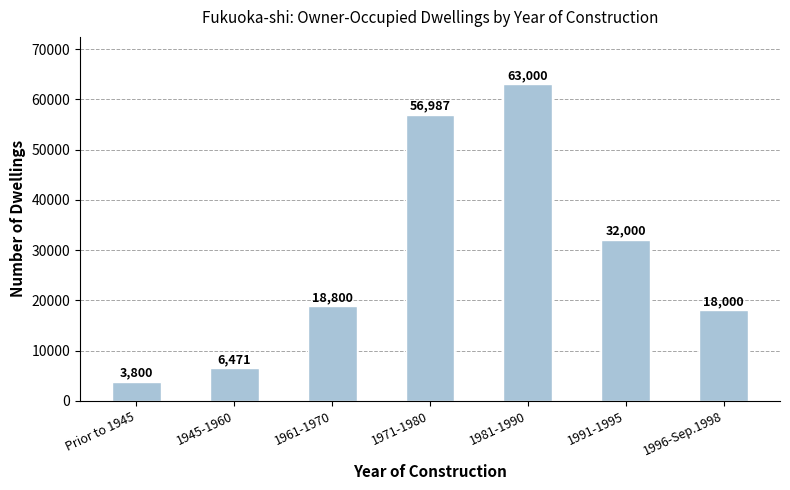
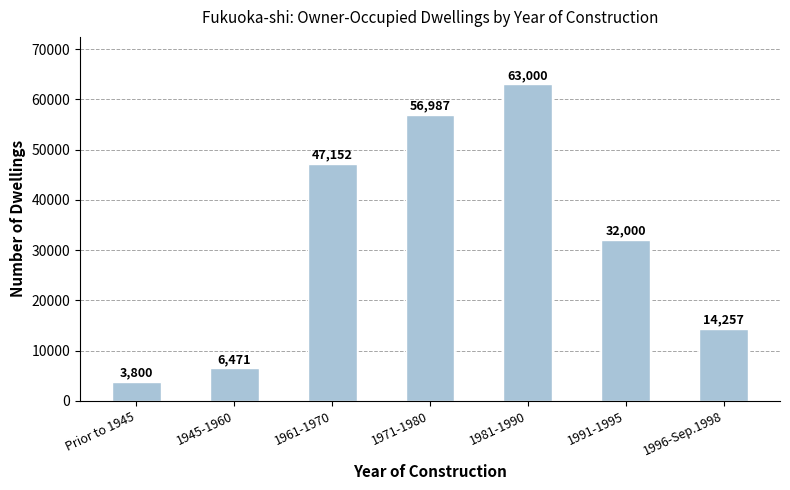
  {
    "Prior to 1945": "3,800",
    "1945-1960": "6,471",
-   "1961-1970": "18,800",
+   "1961-1970": "47,152",
    "1971-1980": "56,987",
    "1981-1990": "63,000",
    "1991-1995": "32,000",
-   "1996-Sep.1998": "18,000"
+   "1996-Sep.1998": "14,257"
  }
